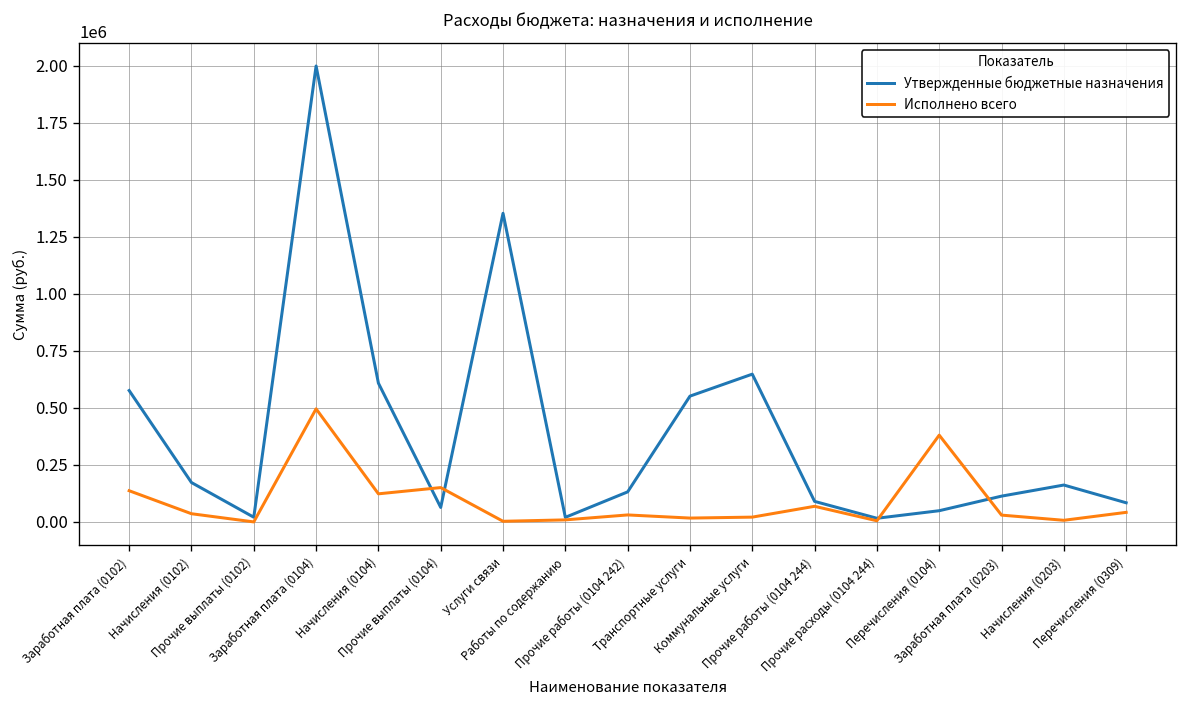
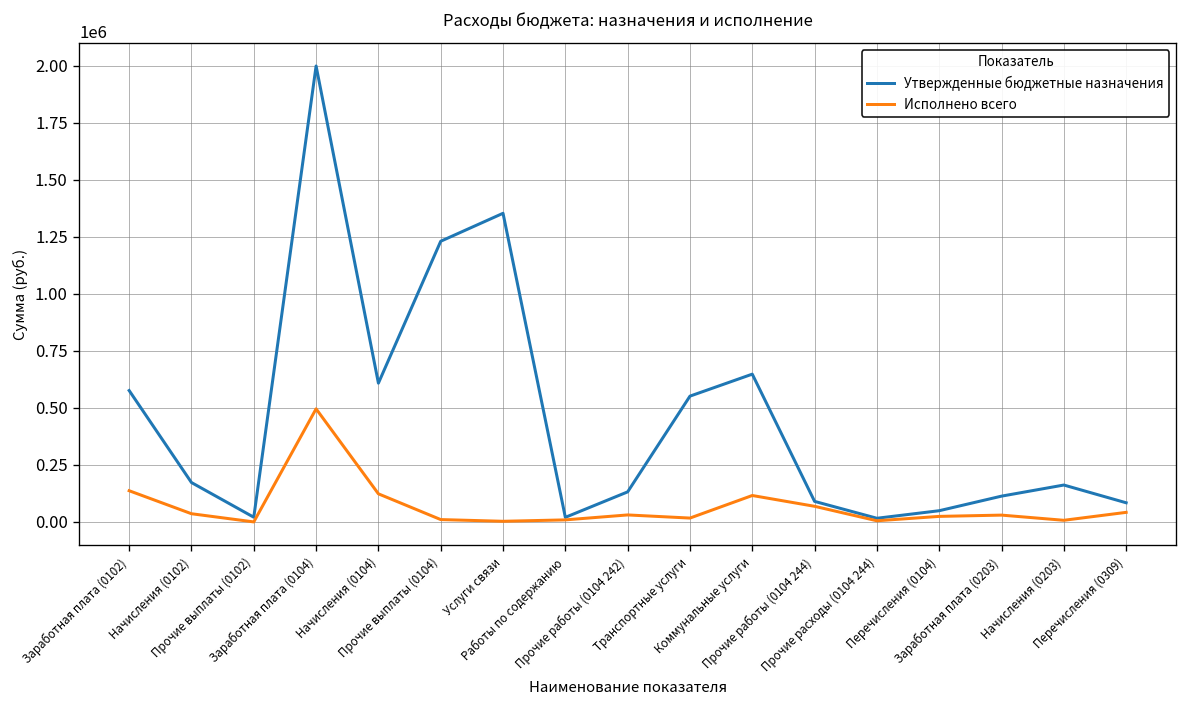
  {
    "Утвержденные бюджетные назначения": {
      "Заработная плата (0102)": 580000,
      "Начисления (0102)": 170000,
      "Прочие выплаты (0102)": 20000,
      "Заработная плата (0104)": 2000000,
      "Начисления (0104)": 610000,
-     "Прочие выплаты (0104)": 60000,
+     "Прочие выплаты (0104)": 1230000,
      "Услуги связи": 1350000,
      "Прочие работы (0104 242)": 130000,
      "Транспортные услуги": 550000,
      "Коммунальные услуги": 650000,
      "Прочие работы (0104 244)": 90000,
      "Перечисления (0104)": 50000,
      "Заработная плата (0203)": 110000,
      "Начисления (0203)": 160000,
      "Перечисления (0309)": 80000
    },
    "Исполнено всего": {
      "Заработная плата (0102)": 140000,
      "Начисления (0102)": 40000,
      "Прочие выплаты (0102)": 0,
      "Заработная плата (0104)": 500000,
      "Начисления (0104)": 120000,
-     "Прочие выплаты (0104)": 150000,
+     "Прочие выплаты (0104)": 10000,
      "Услуги связи": 0,
      "Прочие работы (0104 242)": 30000,
      "Транспортные услуги": 20000,
-     "Коммунальные услуги": 20000,
+     "Коммунальные услуги": 120000,
      "Прочие работы (0104 244)": 70000,
-     "Перечисления (0104)": 380000,
+     "Перечисления (0104)": 20000,
      "Заработная плата (0203)": 30000,
      "Начисления (0203)": 10000,
      "Перечисления (0309)": 40000
    }
  }
